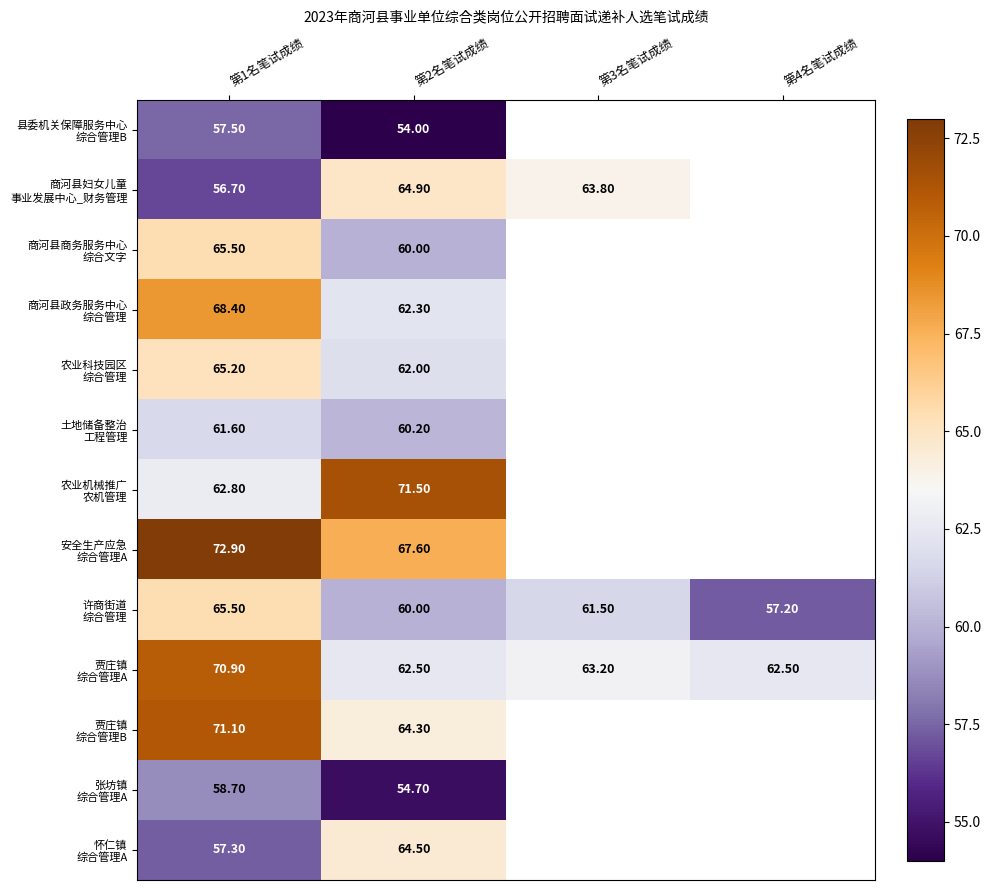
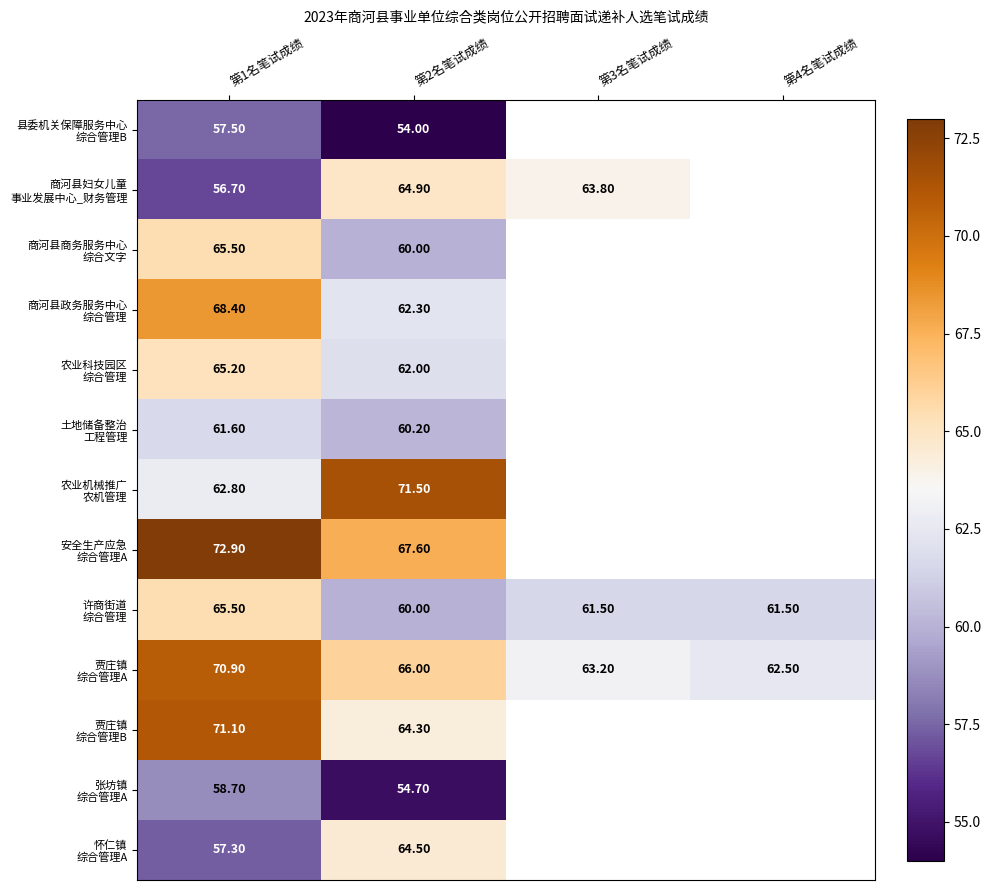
  {
    "县委机关保障服务中心 综合管理B": {
      "第1名笔试成绩": 57.50,
      "第2名笔试成绩": 54.00
    },
    "商河县妇女儿童 事业发展中心_财务管理": {
      "第1名笔试成绩": 56.70,
      "第2名笔试成绩": 64.90,
      "第3名笔试成绩": 63.80
    },
    "商河县商务服务中心 综合文字": {
      "第1名笔试成绩": 65.50,
      "第2名笔试成绩": 60.00
    },
    "商河县政务服务中心 综合管理": {
      "第1名笔试成绩": 68.40,
      "第2名笔试成绩": 62.30
    },
    "农业科技园区 综合管理": {
      "第1名笔试成绩": 65.20,
      "第2名笔试成绩": 62.00
    },
    "土地储备整治 工程管理": {
      "第1名笔试成绩": 61.60,
      "第2名笔试成绩": 60.20
    },
    "农业机械推广 农机管理": {
      "第1名笔试成绩": 62.80,
      "第2名笔试成绩": 71.50
    },
    "安全生产应急 综合管理A": {
      "第1名笔试成绩": 72.90,
      "第2名笔试成绩": 67.60
    },
    "许商街道 综合管理": {
      "第1名笔试成绩": 65.50,
      "第2名笔试成绩": 60.00,
      "第3名笔试成绩": 61.50,
-     "第4名笔试成绩": 57.20
+     "第4名笔试成绩": 61.50
    },
    "贾庄镇 综合管理A": {
      "第1名笔试成绩": 70.90,
-     "第2名笔试成绩": 62.50,
+     "第2名笔试成绩": 66.00,
      "第3名笔试成绩": 63.20,
      "第4名笔试成绩": 62.50
    },
    "贾庄镇 综合管理B": {
      "第1名笔试成绩": 71.10,
      "第2名笔试成绩": 64.30
    },
    "张坊镇 综合管理A": {
      "第1名笔试成绩": 58.70,
      "第2名笔试成绩": 54.70
    },
    "怀仁镇 综合管理A": {
      "第1名笔试成绩": 57.30,
      "第2名笔试成绩": 64.50
    }
  }
